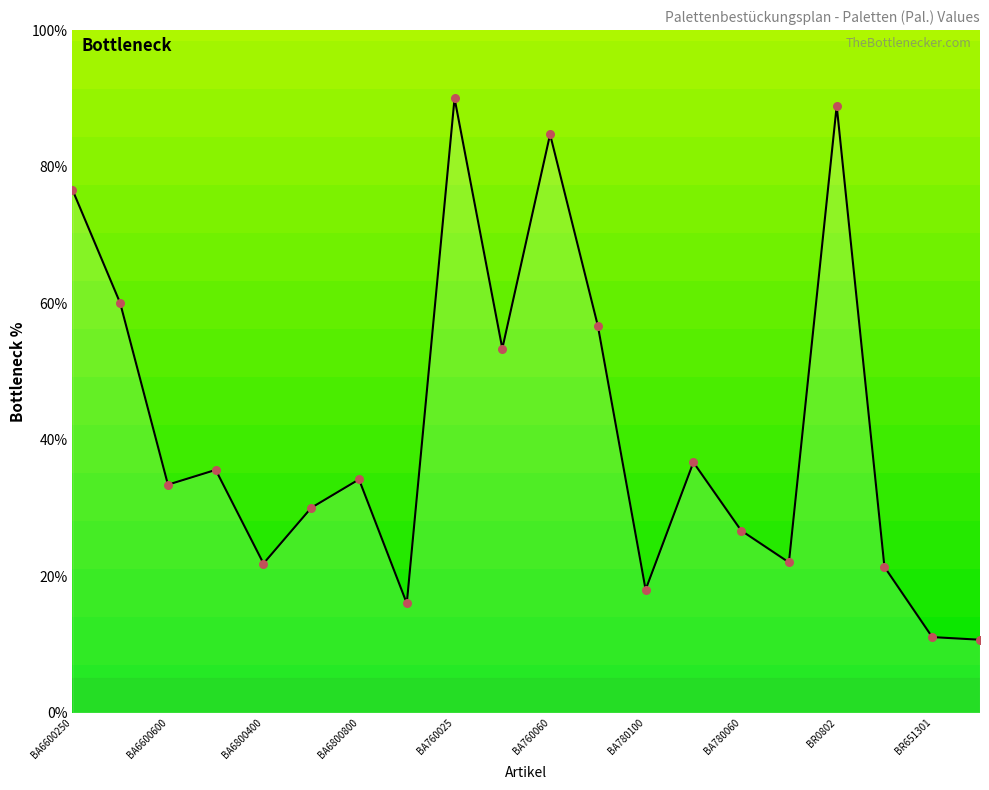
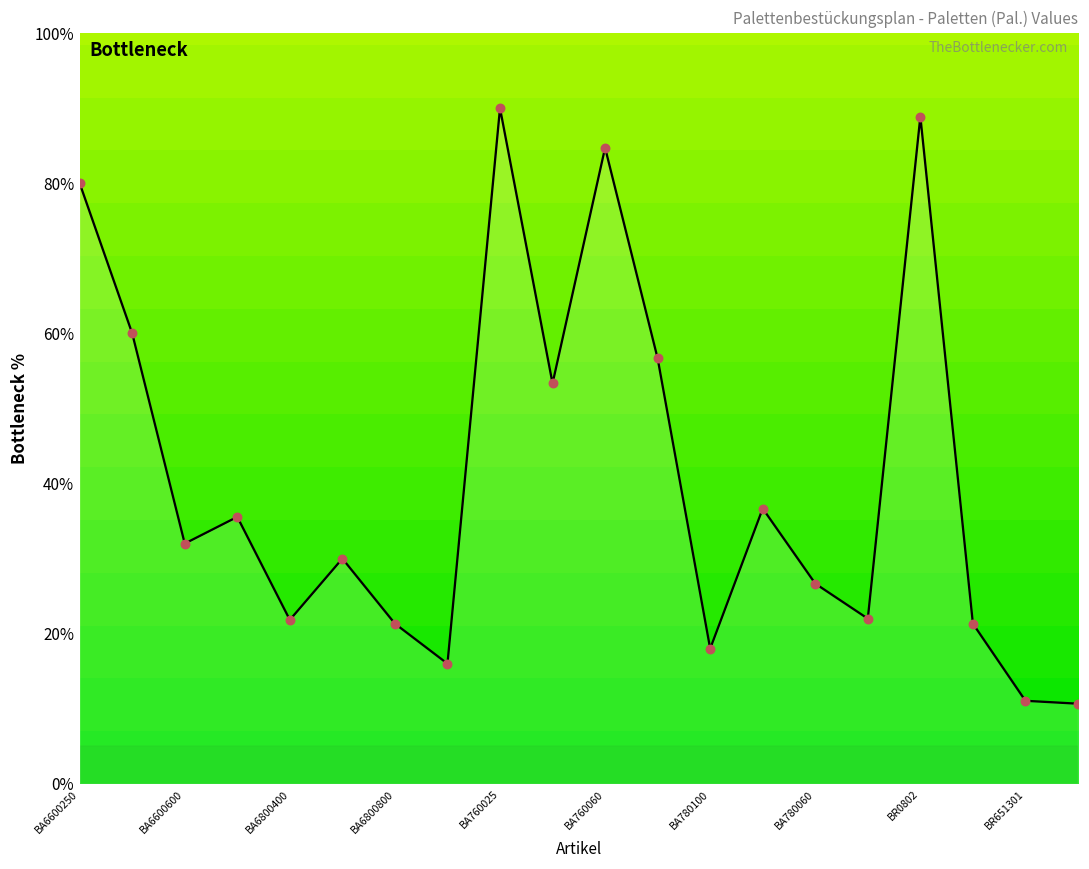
  {
-   "BA6600250": "77%",
-   "BA6600600": "33%",
+   "BA6600250": "80%",
+   "BA6600600": "32%",
    "BA6800400": "22%",
-   "BA6800800": "34%",
+   "BA6800800": "21%",
    "BA760025": "90%",
    "BA760060": "85%",
    "BA780100": "18%",
    "BA780060": "27%",
    "BR0802": "89%",
    "BR651301": "11%"
  }
